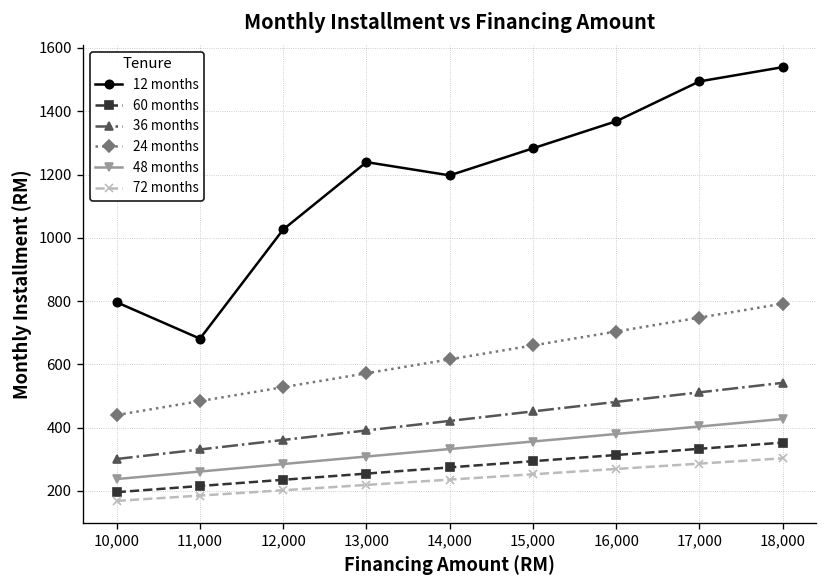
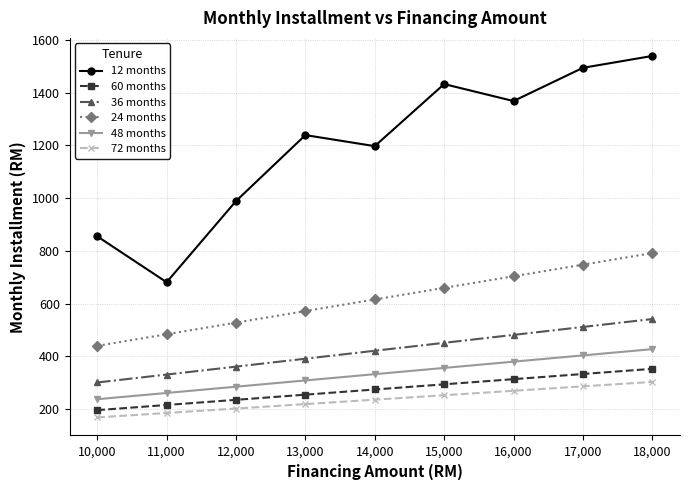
  {
    "12 months": {
-     "10,000": 800,
+     "10,000": 860,
      "11,000": 680,
-     "12,000": 1030,
+     "12,000": 990,
      "13,000": 1240,
      "14,000": 1200,
-     "15,000": 1280,
+     "15,000": 1430,
      "16,000": 1370,
      "17,000": 1490,
      "18,000": 1540
    }
  }
